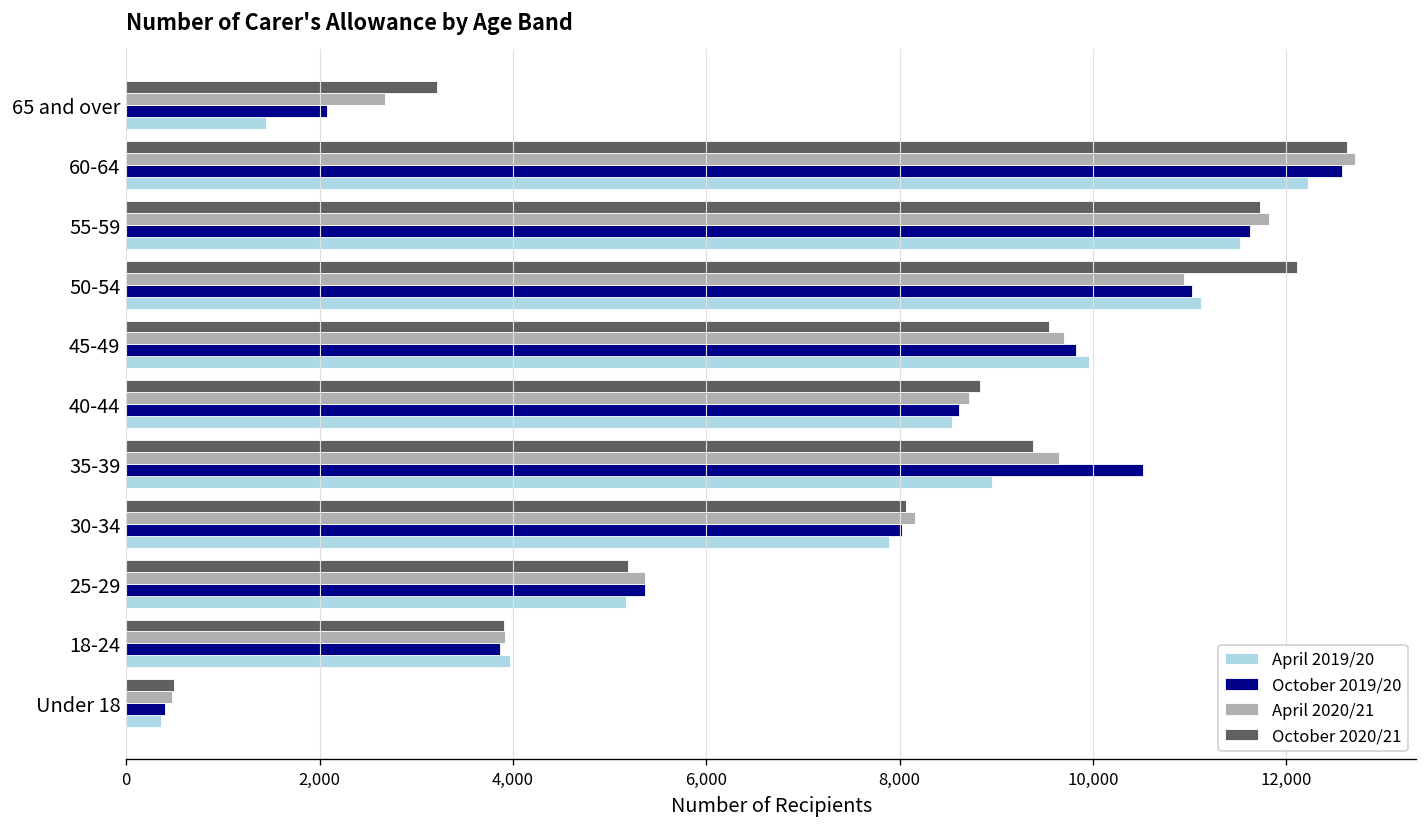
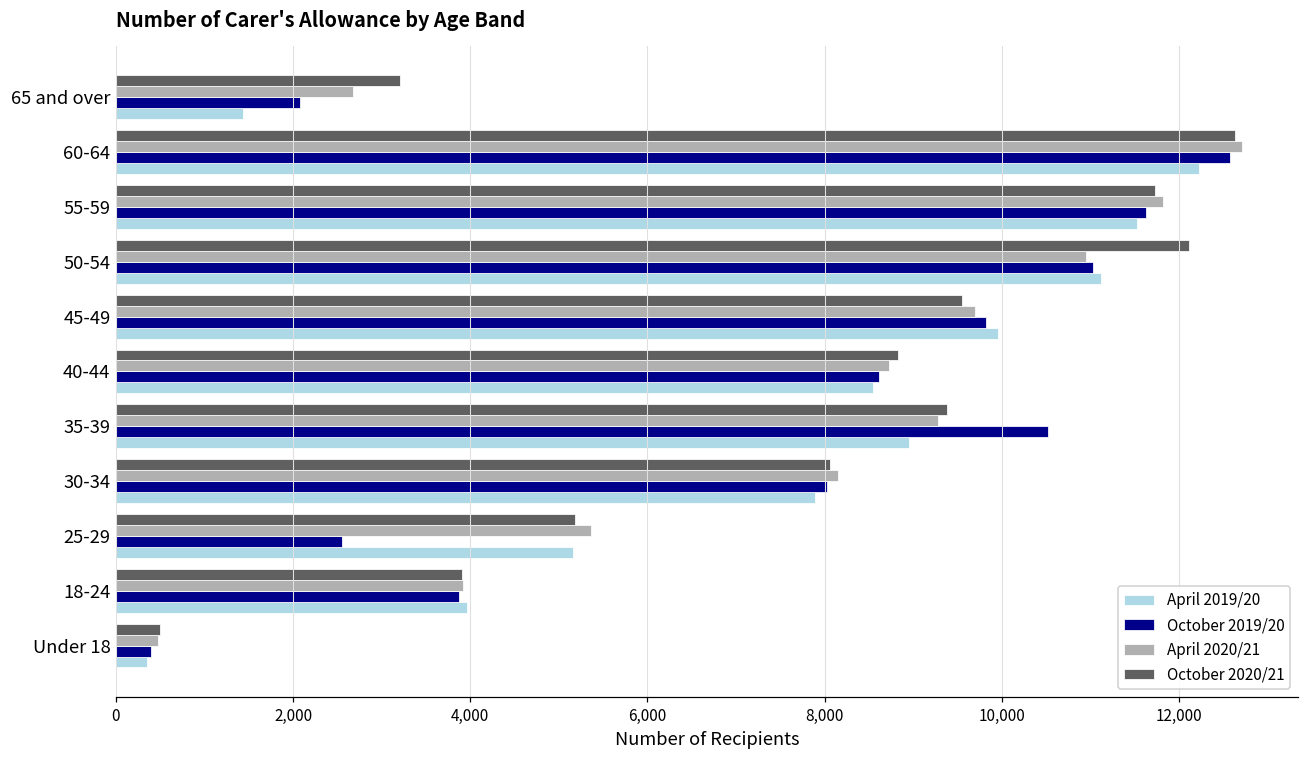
  {
    "April 2019/20": {
      "65 and over": "1,400",
      "60-64": "12,200",
      "55-59": "11,500",
      "50-54": "11,100",
      "45-49": "10,000",
      "40-44": "8,500",
      "35-39": "9,000",
      "30-34": "7,900",
      "25-29": "5,200",
      "18-24": "4,000",
      "Under 18": "400"
    },
    "October 2019/20": {
      "65 and over": "2,100",
      "60-64": "12,600",
      "55-59": "11,600",
      "50-54": "11,000",
      "45-49": "9,800",
      "40-44": "8,600",
      "35-39": "10,500",
      "30-34": "8,000",
-     "25-29": "5,400",
+     "25-29": "2,600",
      "18-24": "3,900",
      "Under 18": "400"
    },
    "April 2020/21": {
      "65 and over": "2,700",
      "60-64": "12,700",
      "55-59": "11,800",
      "50-54": "10,900",
      "45-49": "9,700",
      "40-44": "8,700",
-     "35-39": "9,600",
+     "35-39": "9,300",
      "30-34": "8,200",
      "25-29": "5,400",
      "18-24": "3,900",
      "Under 18": "500"
    },
    "October 2020/21": {
      "65 and over": "3,200",
      "60-64": "12,600",
      "55-59": "11,700",
      "50-54": "12,100",
      "45-49": "9,500",
      "40-44": "8,800",
      "35-39": "9,400",
      "30-34": "8,100",
      "25-29": "5,200",
      "18-24": "3,900",
      "Under 18": "500"
    }
  }
